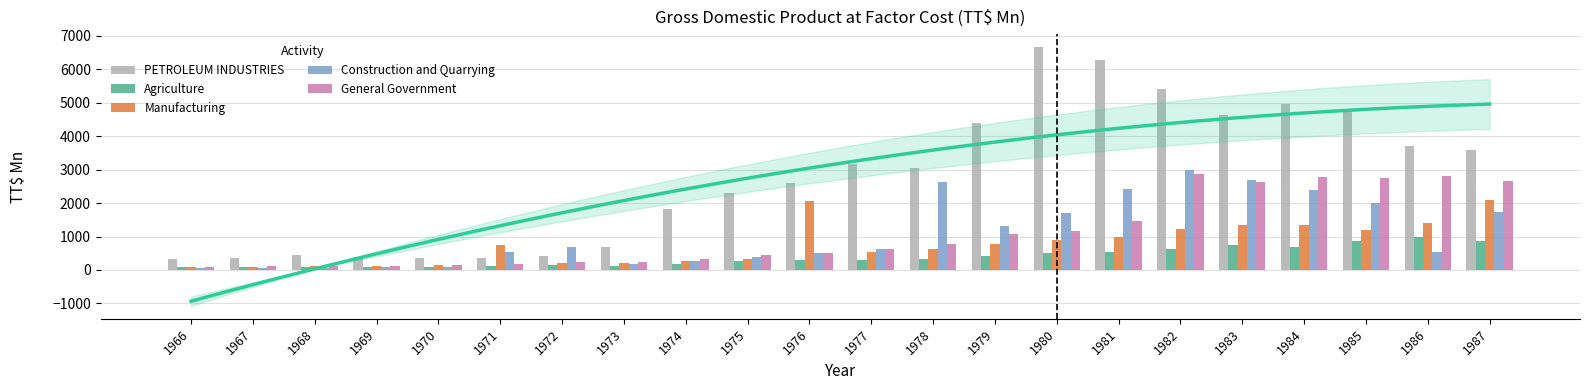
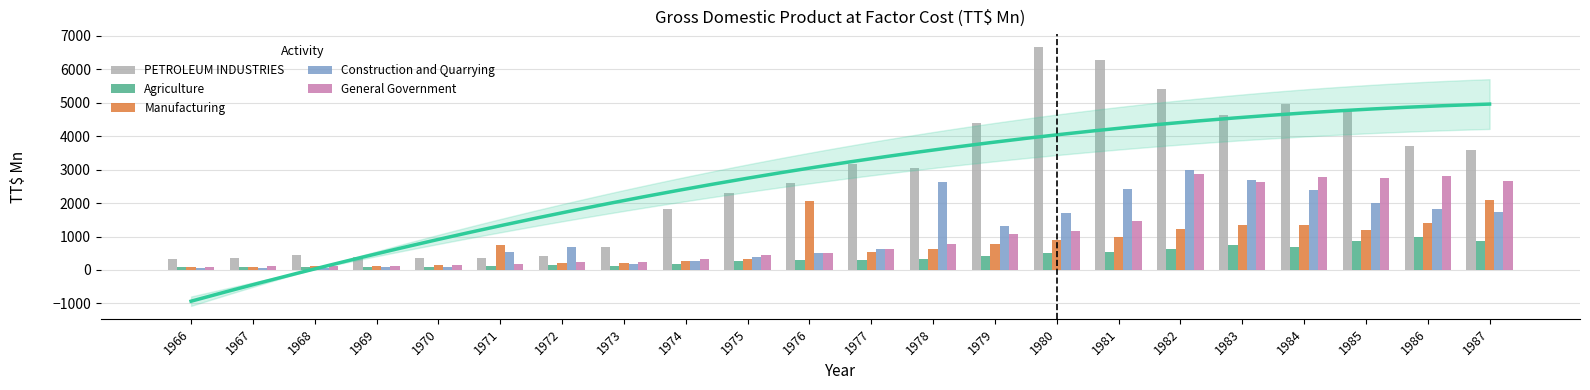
  {
    "Manufacturing": {
      "1966": 100,
      "1967": 100,
      "1968": 100,
      "1969": 100,
      "1970": 200,
      "1971": 700,
      "1972": 200,
      "1973": 200,
      "1974": 300,
      "1975": 300,
      "1976": 2100,
      "1977": 500,
      "1978": 600,
      "1979": 800,
      "1980": 900,
      "1981": 1000,
      "1982": 1200,
      "1983": 1400,
      "1984": 1400,
      "1985": 1200,
      "1986": 1400,
      "1987": 2100
    },
    "Construction and Quarrying": {
      "1969": 100,
      "1970": 100,
      "1971": 500,
      "1972": 700,
      "1973": 200,
      "1974": 300,
      "1975": 400,
      "1976": 500,
      "1977": 600,
      "1978": 2600,
      "1979": 1300,
      "1980": 1700,
      "1981": 2400,
      "1982": 3000,
      "1983": 2700,
      "1984": 2400,
      "1985": 2000,
-     "1986": 600,
+     "1986": 1800,
      "1987": 1700
    }
  }
